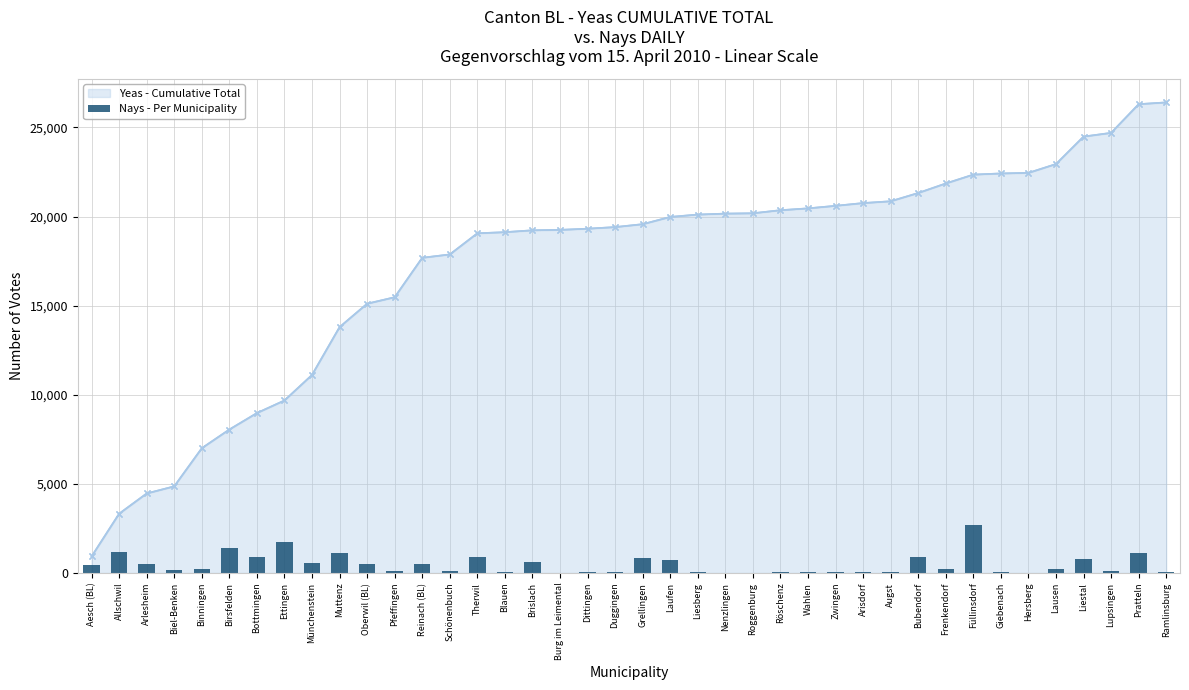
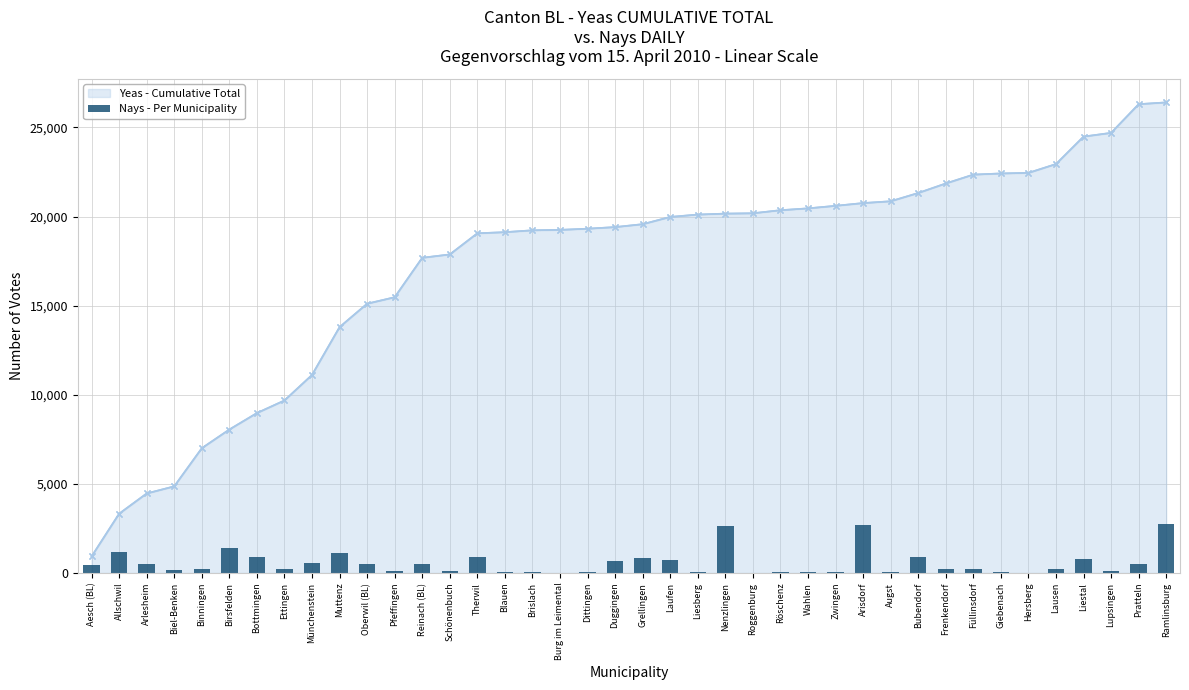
  {
    "Nays - Per Municipality": {
      "Aesch (BL)": "400",
      "Allschwil": "1,200",
      "Arlesheim": "500",
      "Biel-Benken": "200",
      "Binningen": "200",
      "Birsfelden": "1,400",
      "Bottmingen": "900",
-     "Ettingen": "1,700",
+     "Ettingen": "200",
      "Münchenstein": "500",
      "Muttenz": "1,100",
      "Oberwil (BL)": "500",
      "Reinach (BL)": "500",
      "Therwil": "900",
-     "Brislach": "600",
-     "Duggingen": "0",
+     "Brislach": "100",
+     "Duggingen": "700",
      "Grellingen": "800",
      "Laufen": "700",
-     "Nenzlingen": "0",
-     "Arisdorf": "100",
+     "Nenzlingen": "2,600",
+     "Arisdorf": "2,700",
      "Bubendorf": "900",
      "Frenkendorf": "200",
-     "Füllinsdorf": "2,700",
+     "Füllinsdorf": "200",
      "Lausen": "200",
      "Liestal": "800",
-     "Pratteln": "1,100",
-     "Ramlinsburg": "0"
+     "Pratteln": "500",
+     "Ramlinsburg": "2,800"
    },
    "Yeas - Cumulative Total": {
      "Aesch (BL)": "900",
      "Allschwil": "3,300",
      "Arlesheim": "4,500",
      "Biel-Benken": "4,900",
      "Binningen": "7,000",
      "Birsfelden": "8,100",
      "Bottmingen": "9,000",
      "Ettingen": "9,700",
      "Münchenstein": "11,100",
      "Muttenz": "13,800",
      "Oberwil (BL)": "15,100",
      "Pfeffingen": "15,500",
      "Reinach (BL)": "17,700",
      "Schönenbuch": "17,900",
      "Therwil": "19,100",
      "Blauen": "19,100",
      "Brislach": "19,200",
      "Burg im Leimental": "19,300",
      "Dittingen": "19,300",
      "Duggingen": "19,400",
      "Grellingen": "19,600",
      "Laufen": "20,000",
      "Liesberg": "20,100",
      "Nenzlingen": "20,200",
      "Roggenburg": "20,200",
      "Röschenz": "20,400",
      "Wahlen": "20,500",
      "Zwingen": "20,600",
      "Arisdorf": "20,800",
      "Augst": "20,900",
      "Bubendorf": "21,300",
      "Frenkendorf": "21,900",
      "Füllinsdorf": "22,400",
      "Giebenach": "22,400",
      "Hersberg": "22,500",
      "Lausen": "22,900",
      "Liestal": "24,500",
      "Lupsingen": "24,700",
      "Pratteln": "26,300",
      "Ramlinsburg": "26,400"
    }
  }
